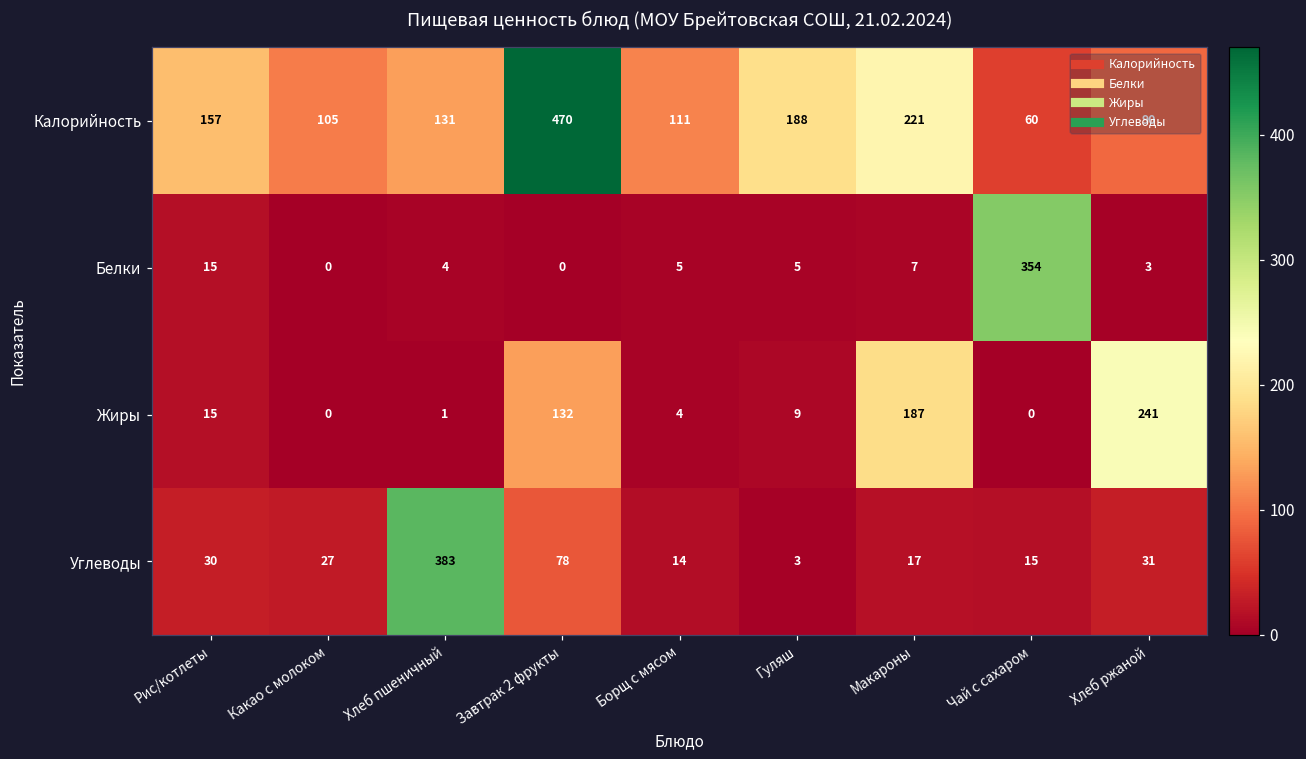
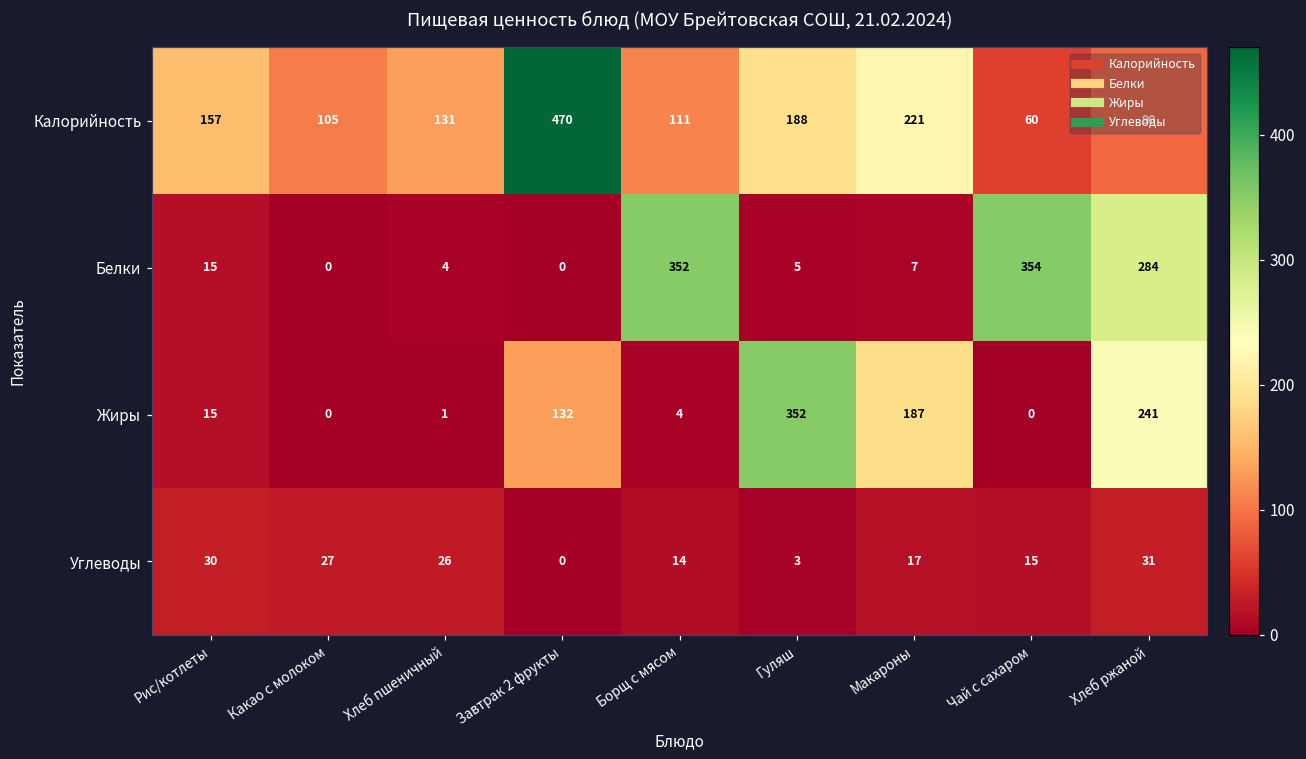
  {
    "Калорийность": {
      "Рис/котлеты": 157,
      "Какао с молоком": 105,
      "Хлеб пшеничный": 131,
      "Завтрак 2 фрукты": 470,
      "Борщ с мясом": 111,
      "Гуляш": 188,
      "Макароны": 221,
      "Чай с сахаром": 60
    },
    "Белки": {
      "Рис/котлеты": 15,
      "Какао с молоком": 0,
      "Хлеб пшеничный": 4,
      "Завтрак 2 фрукты": 0,
-     "Борщ с мясом": 5,
+     "Борщ с мясом": 352,
      "Гуляш": 5,
      "Макароны": 7,
      "Чай с сахаром": 354,
-     "Хлеб ржаной": 3
+     "Хлеб ржаной": 284
    },
    "Жиры": {
      "Рис/котлеты": 15,
      "Какао с молоком": 0,
      "Хлеб пшеничный": 1,
      "Завтрак 2 фрукты": 132,
      "Борщ с мясом": 4,
-     "Гуляш": 9,
+     "Гуляш": 352,
      "Макароны": 187,
      "Чай с сахаром": 0,
      "Хлеб ржаной": 241
    },
    "Углеводы": {
      "Рис/котлеты": 30,
      "Какао с молоком": 27,
-     "Хлеб пшеничный": 383,
-     "Завтрак 2 фрукты": 78,
+     "Хлеб пшеничный": 26,
+     "Завтрак 2 фрукты": 0,
      "Борщ с мясом": 14,
      "Гуляш": 3,
      "Макароны": 17,
      "Чай с сахаром": 15,
      "Хлеб ржаной": 31
    }
  }
